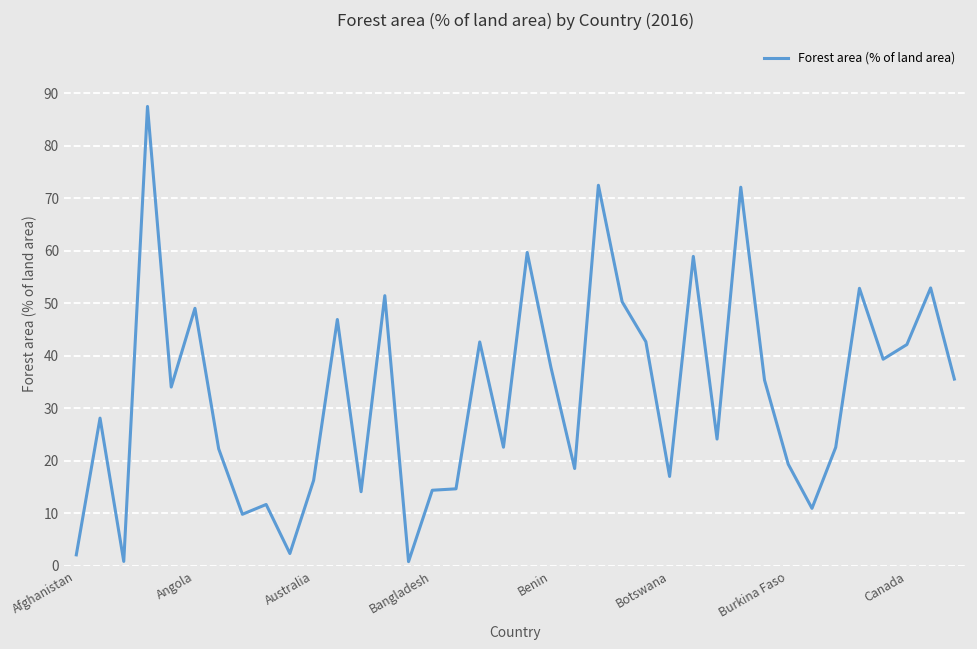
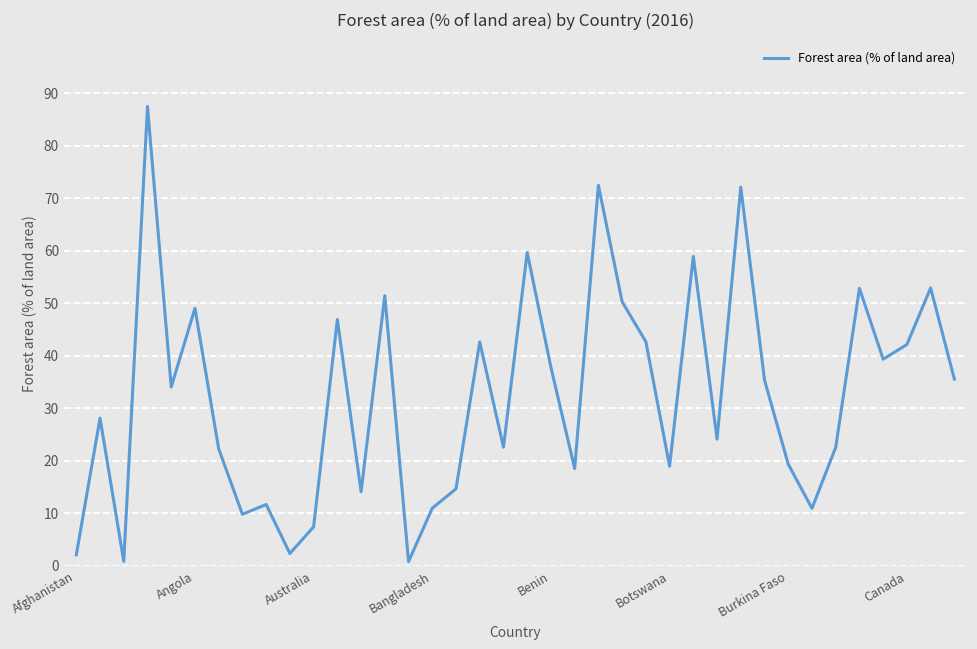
  {
    "Afghanistan": 2,
    "Angola": 49,
-   "Australia": 16,
-   "Bangladesh": 14,
+   "Australia": 7,
+   "Bangladesh": 11,
    "Benin": 38,
-   "Botswana": 17,
+   "Botswana": 19,
    "Burkina Faso": 19,
    "Canada": 42
  }
